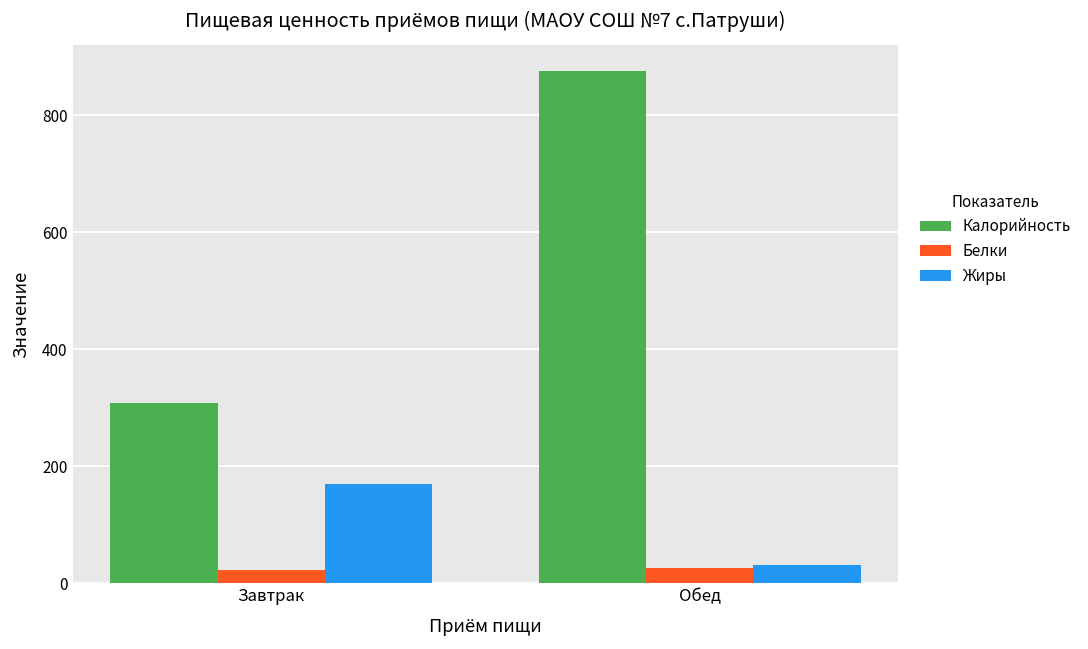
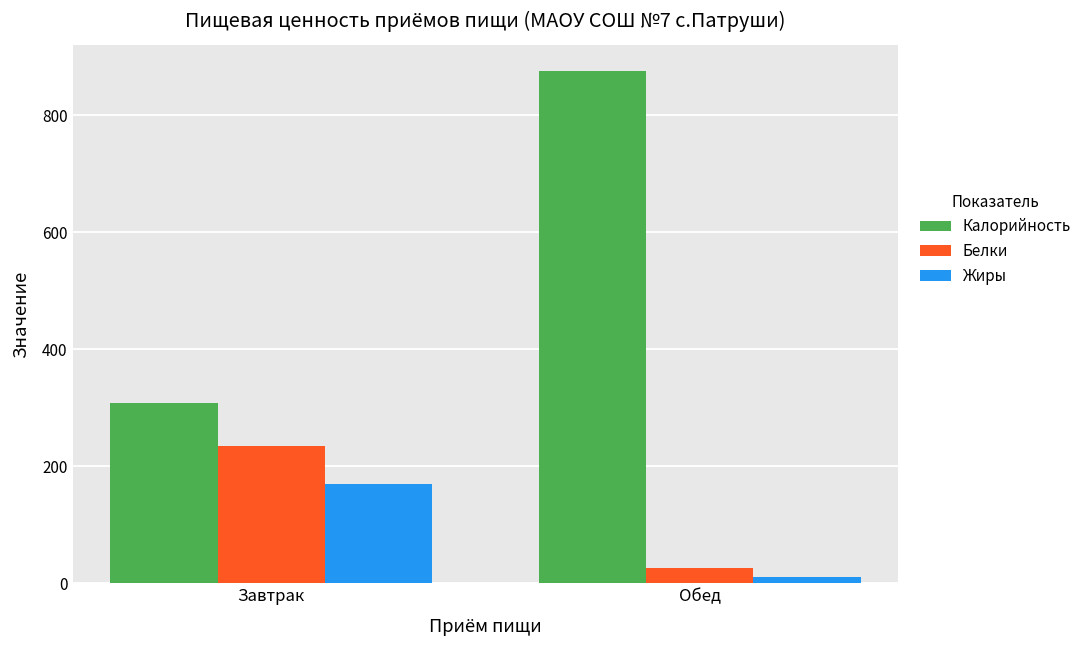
  {
    "Калорийность": {
      "Завтрак": 310,
      "Обед": 880
    },
    "Белки": {
-     "Завтрак": 20,
+     "Завтрак": 230,
      "Обед": 20
    },
    "Жиры": {
      "Завтрак": 170,
-     "Обед": 30
+     "Обед": 10
    }
  }
